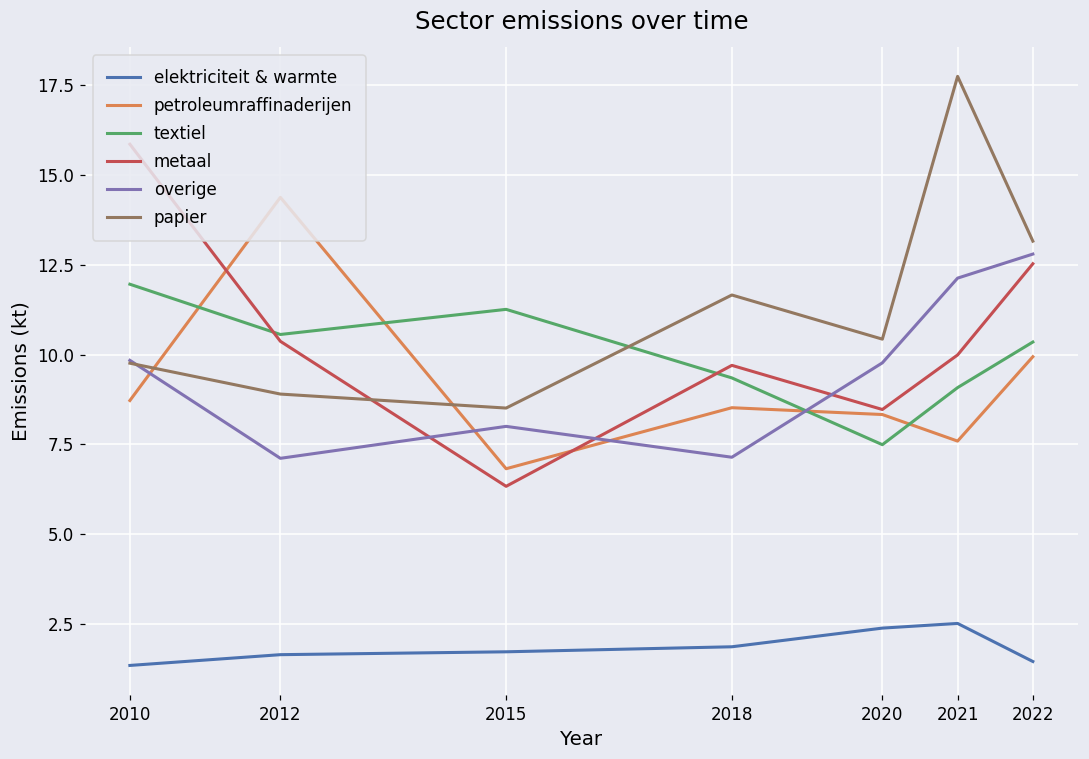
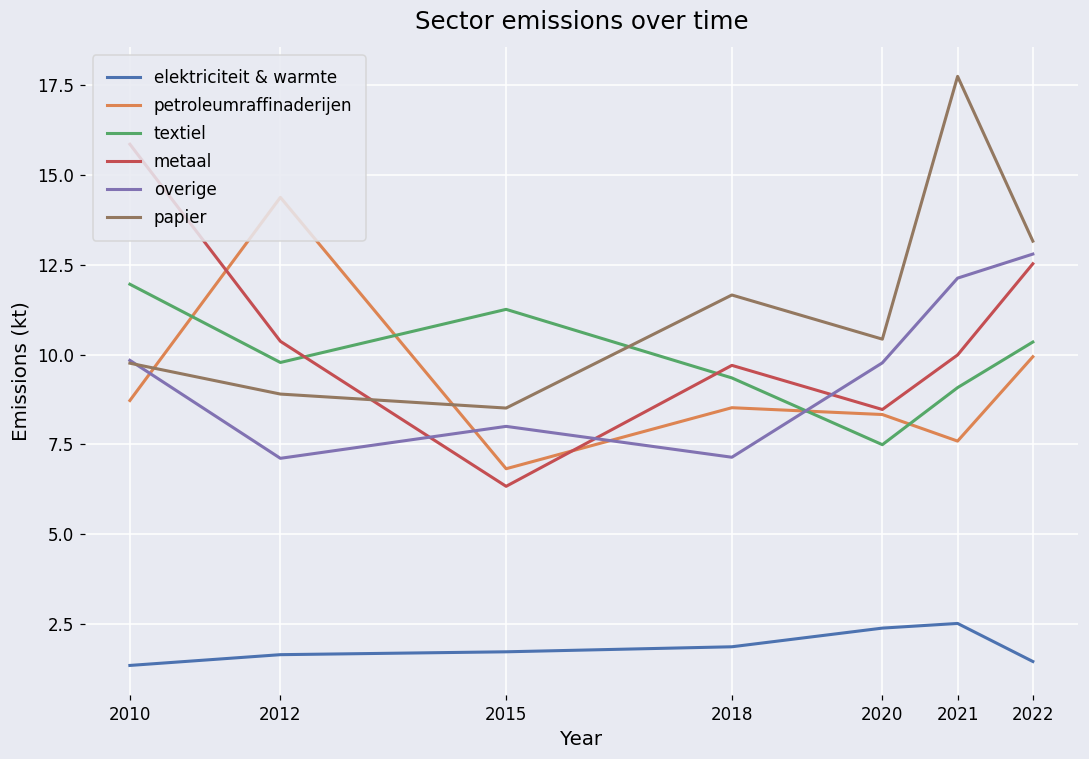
  {
    "textiel": {
      "2010": 12.0,
-     "2012": 10.6,
+     "2012": 9.8,
      "2015": 11.3,
      "2018": 9.4,
      "2020": 7.5,
      "2021": 9.1,
      "2022": 10.4
    },
    "papier": {
      "2010": 9.8,
      "2012": 8.9,
      "2015": 8.5,
      "2018": 11.7,
      "2020": 10.4,
      "2021": 17.8,
      "2022": 13.2
    }
  }
